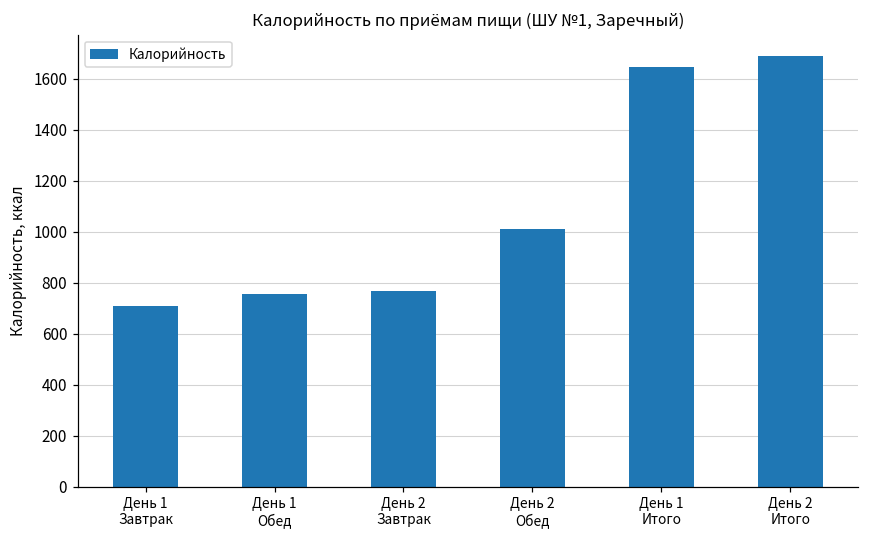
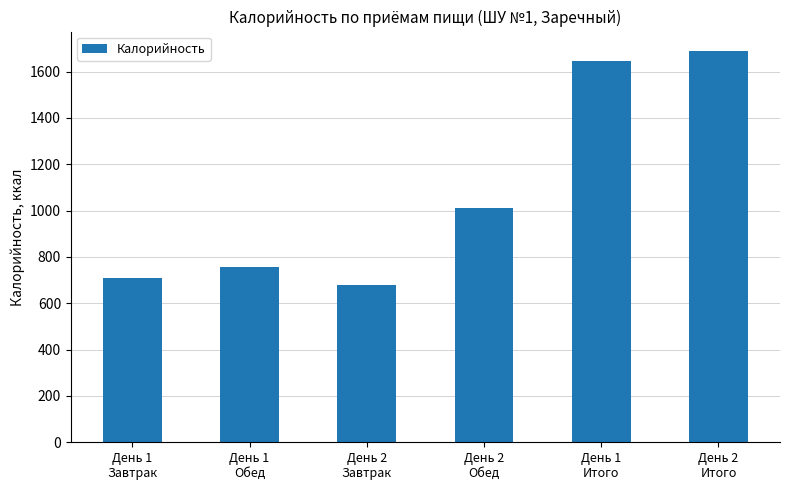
  {
    "День 1 Завтрак": 710,
    "День 1 Обед": 760,
-   "День 2 Завтрак": 770,
+   "День 2 Завтрак": 680,
    "День 2 Обед": 1010,
    "День 1 Итого": 1650,
    "День 2 Итого": 1690
  }
